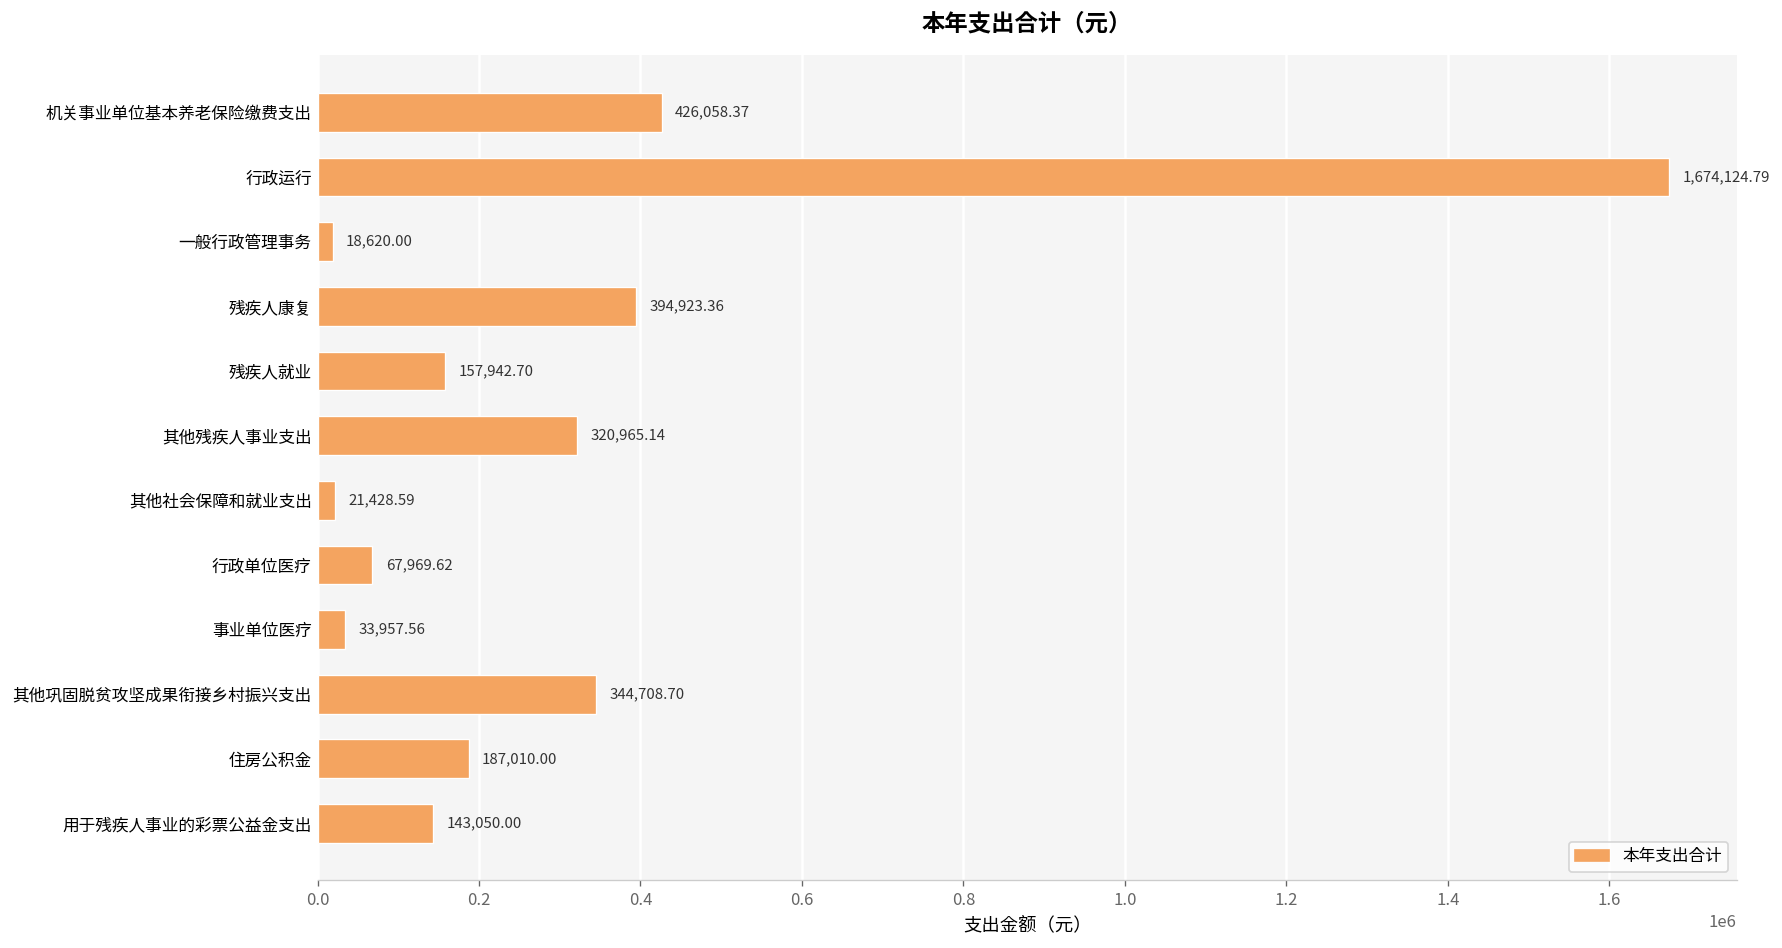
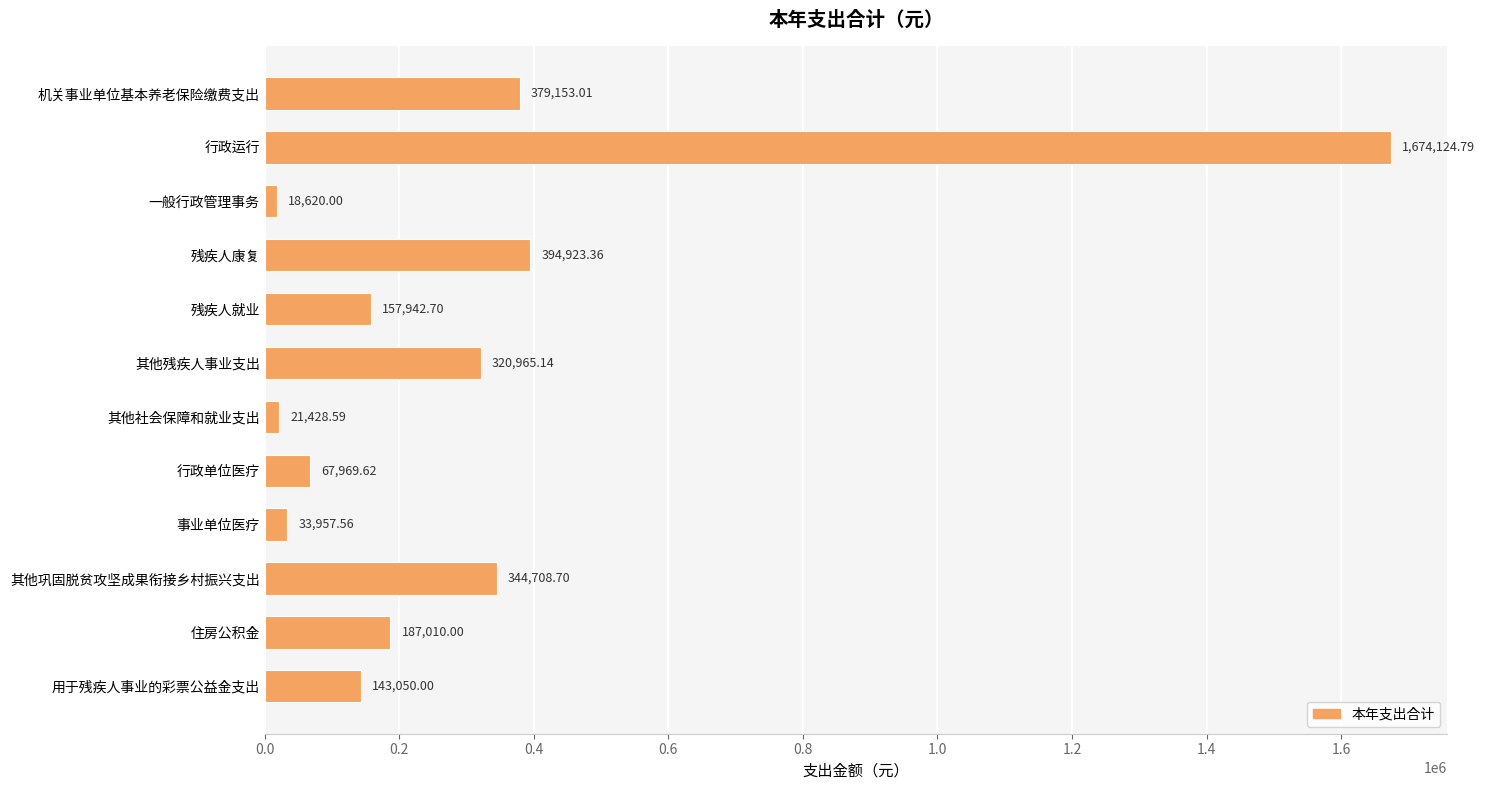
  {
-   "机关事业单位基本养老保险缴费支出": "426,058.37",
+   "机关事业单位基本养老保险缴费支出": "379,153.01",
    "行政运行": "1,674,124.79",
    "一般行政管理事务": "18,620.00",
    "残疾人康复": "394,923.36",
    "残疾人就业": "157,942.70",
    "其他残疾人事业支出": "320,965.14",
    "其他社会保障和就业支出": "21,428.59",
    "行政单位医疗": "67,969.62",
    "事业单位医疗": "33,957.56",
    "其他巩固脱贫攻坚成果衔接乡村振兴支出": "344,708.70",
    "住房公积金": "187,010.00",
    "用于残疾人事业的彩票公益金支出": "143,050.00"
  }
